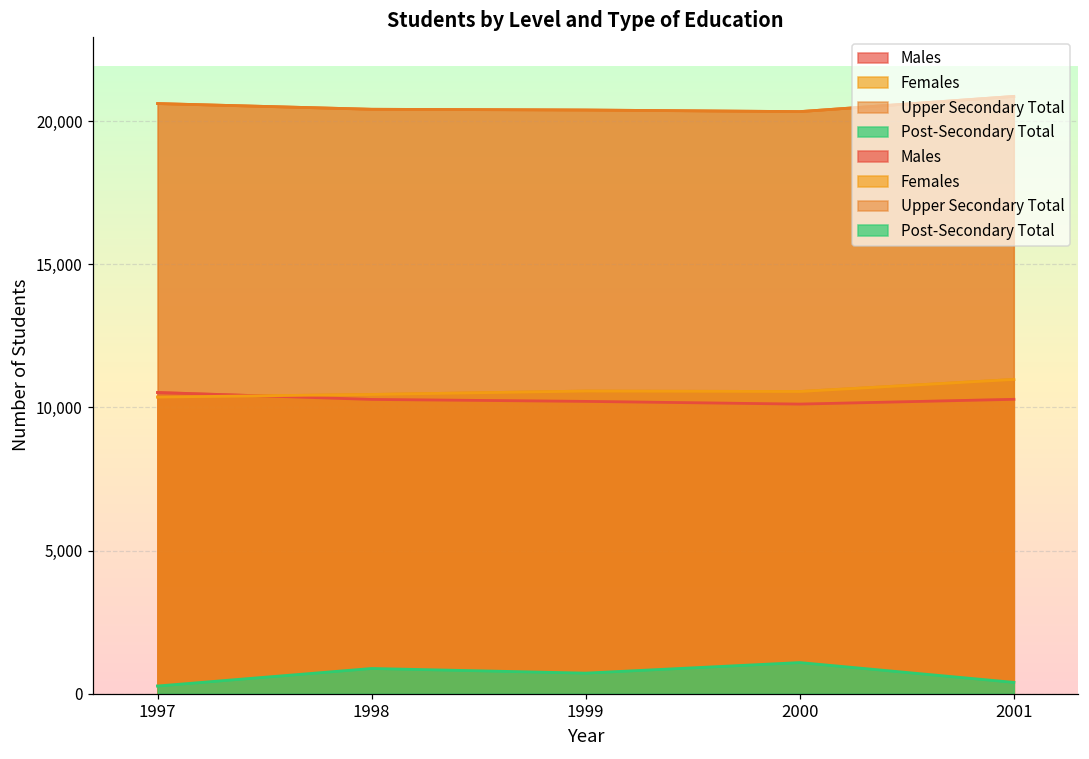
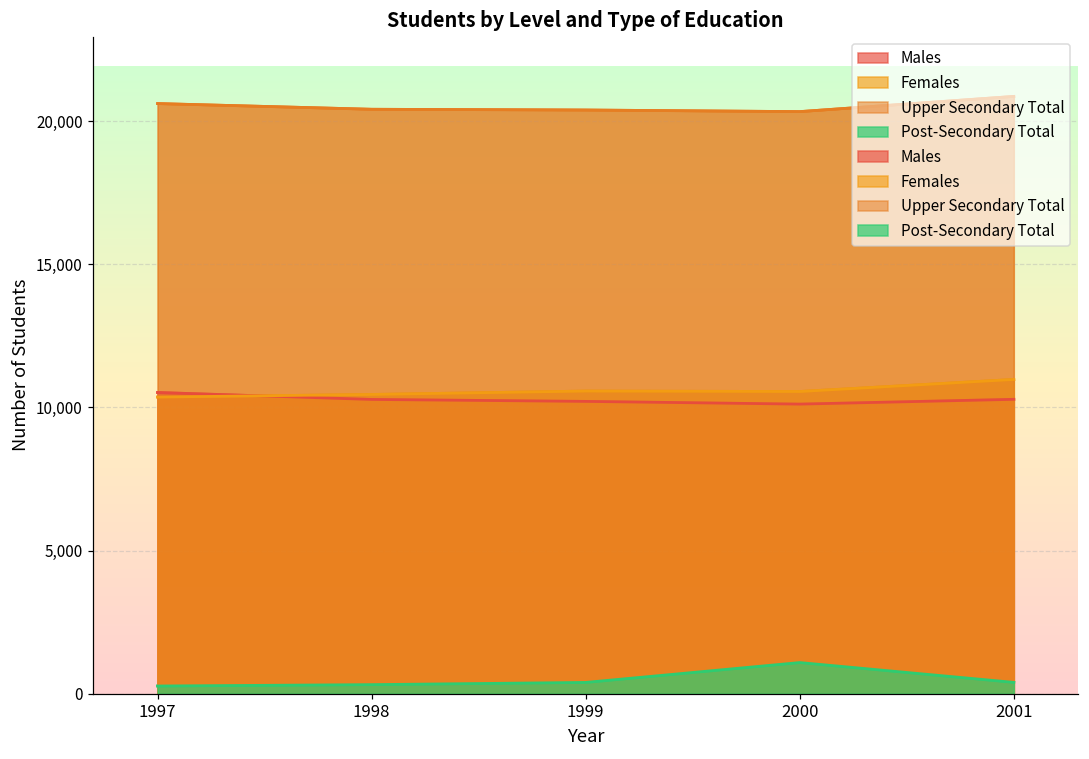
  {
    "Post-Secondary Total": {
      "1997": "300",
-     "1998": "900",
-     "1999": "700",
+     "1998": "300",
+     "1999": "400",
      "2000": "1,100",
      "2001": "400"
    }
  }
